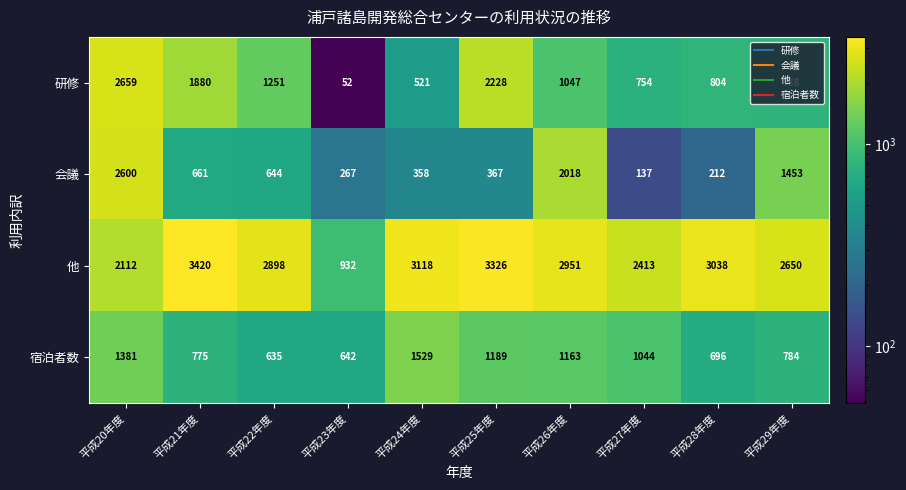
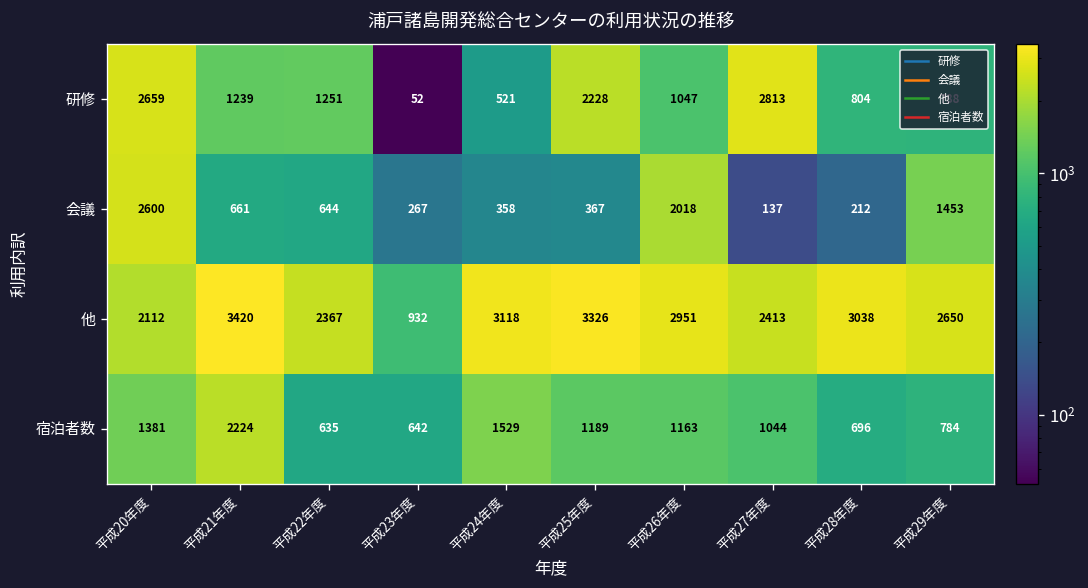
  {
    "研修": {
      "平成20年度": 2659,
-     "平成21年度": 1880,
+     "平成21年度": 1239,
      "平成22年度": 1251,
      "平成23年度": 52,
      "平成24年度": 521,
      "平成25年度": 2228,
      "平成26年度": 1047,
-     "平成27年度": 754,
+     "平成27年度": 2813,
      "平成28年度": 804
    },
    "会議": {
      "平成20年度": 2600,
      "平成21年度": 661,
      "平成22年度": 644,
      "平成23年度": 267,
      "平成24年度": 358,
      "平成25年度": 367,
      "平成26年度": 2018,
      "平成27年度": 137,
      "平成28年度": 212,
      "平成29年度": 1453
    },
    "他": {
      "平成20年度": 2112,
      "平成21年度": 3420,
-     "平成22年度": 2898,
+     "平成22年度": 2367,
      "平成23年度": 932,
      "平成24年度": 3118,
      "平成25年度": 3326,
      "平成26年度": 2951,
      "平成27年度": 2413,
      "平成28年度": 3038,
      "平成29年度": 2650
    },
    "宿泊者数": {
      "平成20年度": 1381,
-     "平成21年度": 775,
+     "平成21年度": 2224,
      "平成22年度": 635,
      "平成23年度": 642,
      "平成24年度": 1529,
      "平成25年度": 1189,
      "平成26年度": 1163,
      "平成27年度": 1044,
      "平成28年度": 696,
      "平成29年度": 784
    }
  }
